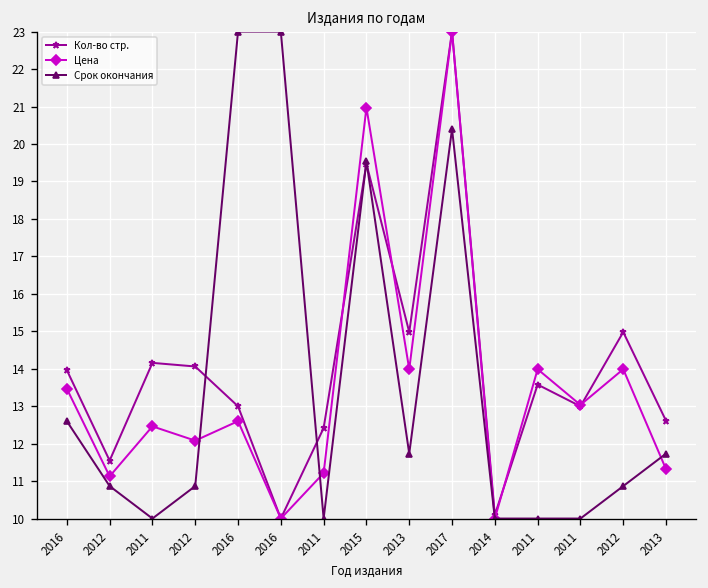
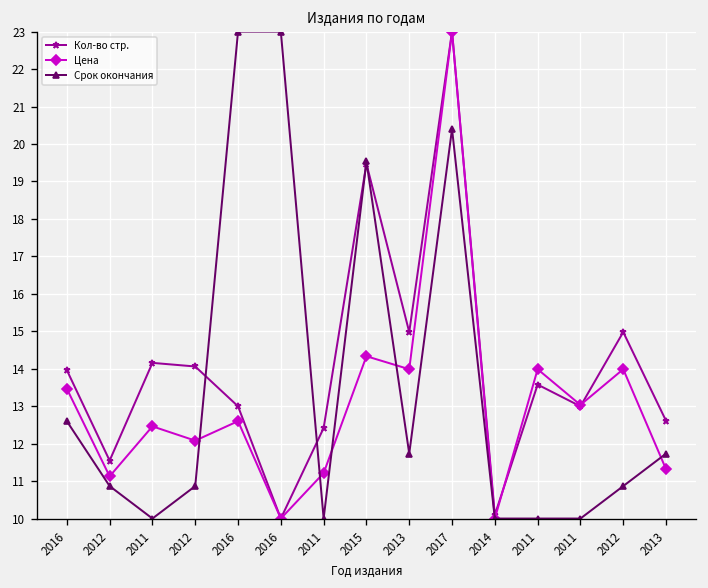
  {
    "Кол-во стр.": {
      "2014": 10.1
    },
    "Цена": {
-     "2015": 21.0
+     "2015": 14.3
    },
    "Срок окончания": {
      "2017": 20.4
    }
  }
